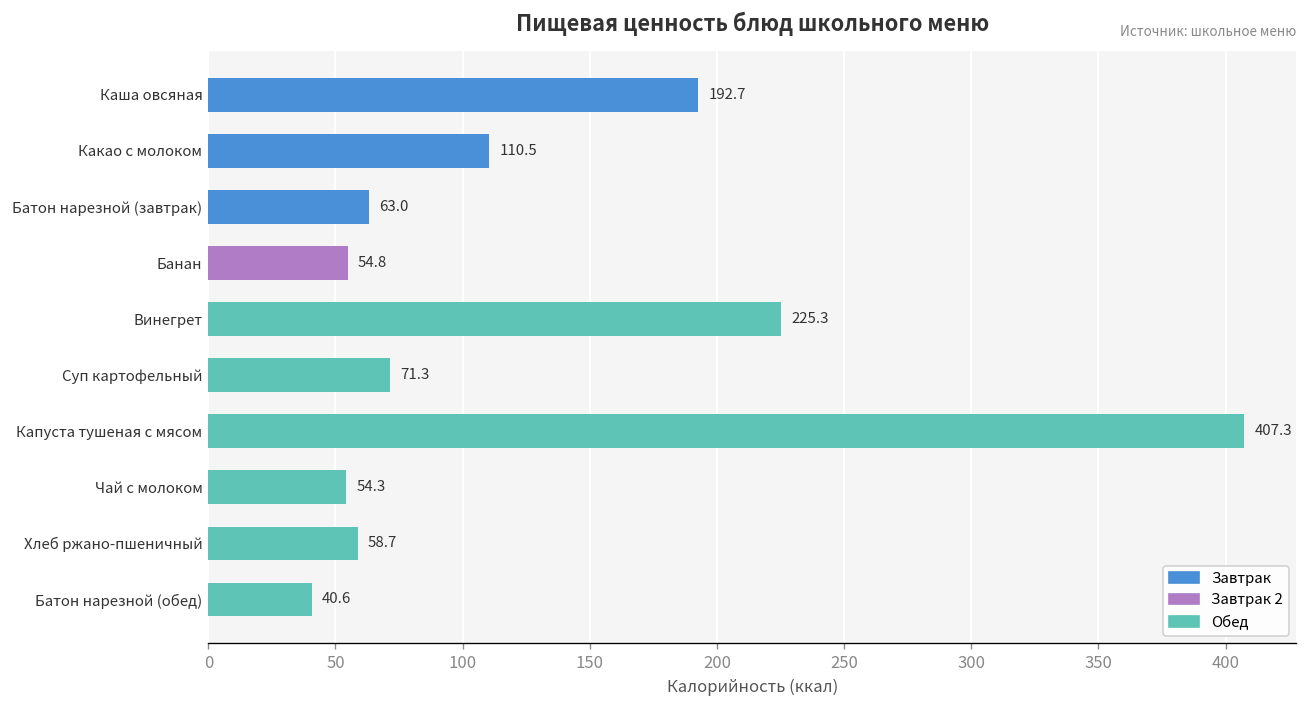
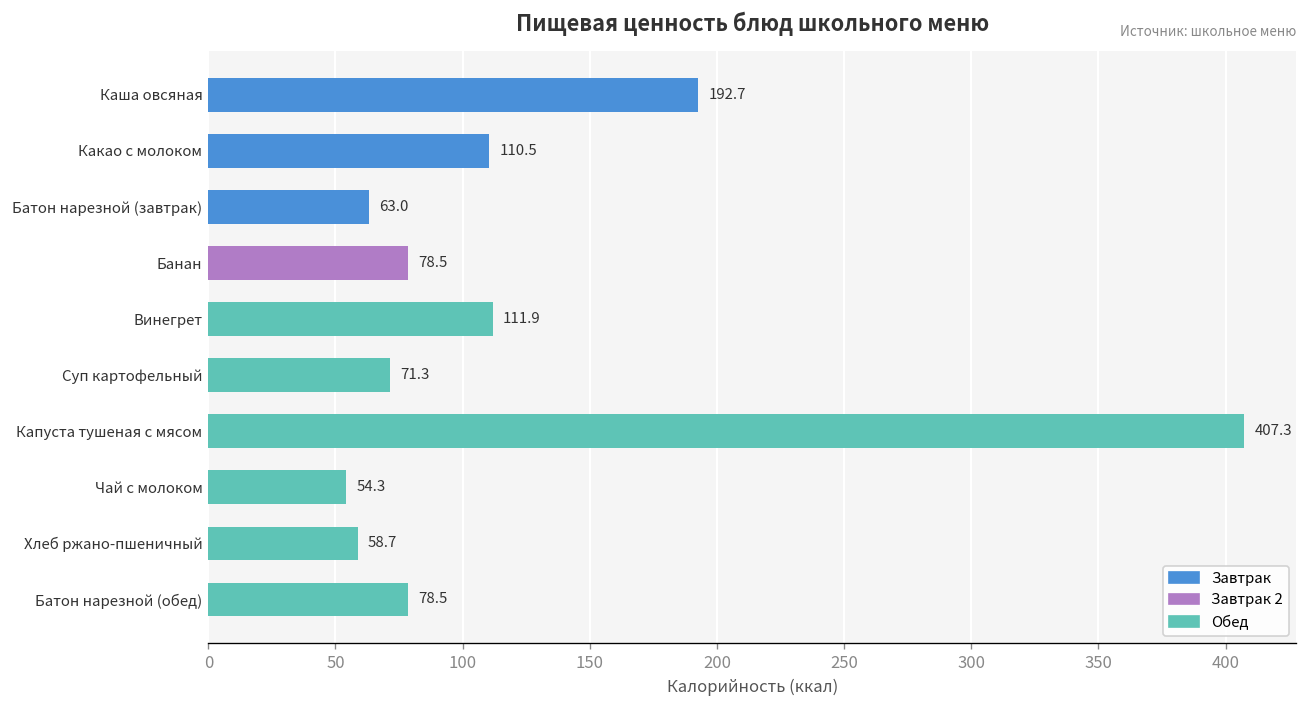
  {
    "Каша овсяная": 192.7,
    "Какао с молоком": 110.5,
    "Батон нарезной (завтрак)": 63.0,
-   "Банан": 54.8,
-   "Винегрет": 225.3,
+   "Банан": 78.5,
+   "Винегрет": 111.9,
    "Суп картофельный": 71.3,
    "Капуста тушеная с мясом": 407.3,
    "Чай с молоком": 54.3,
    "Хлеб ржано-пшеничный": 58.7,
-   "Батон нарезной (обед)": 40.6
+   "Батон нарезной (обед)": 78.5
  }
